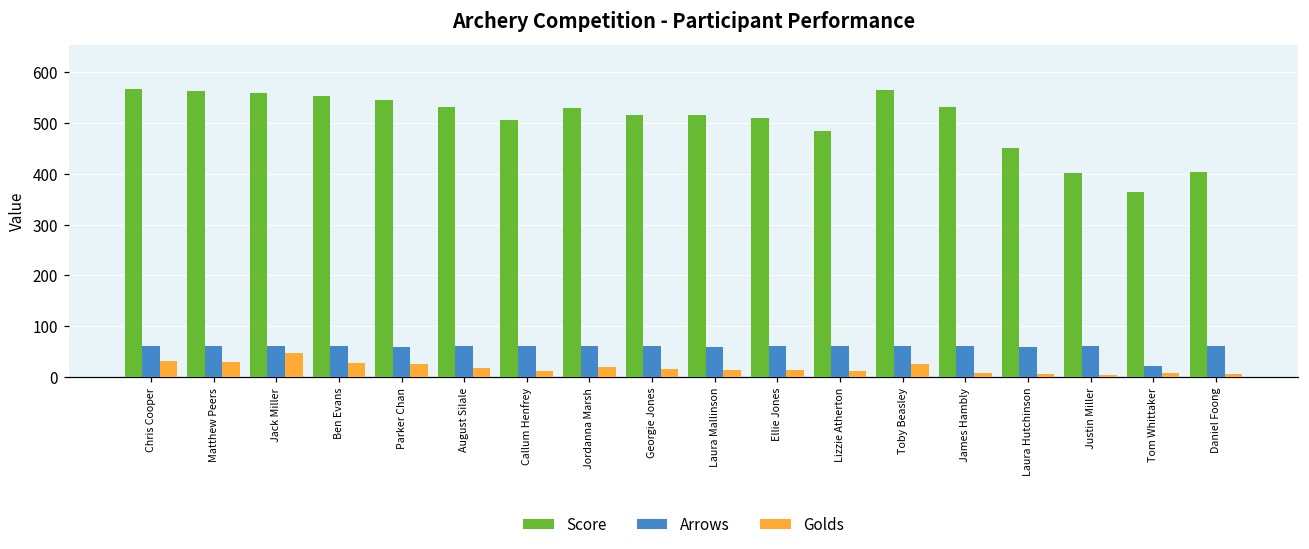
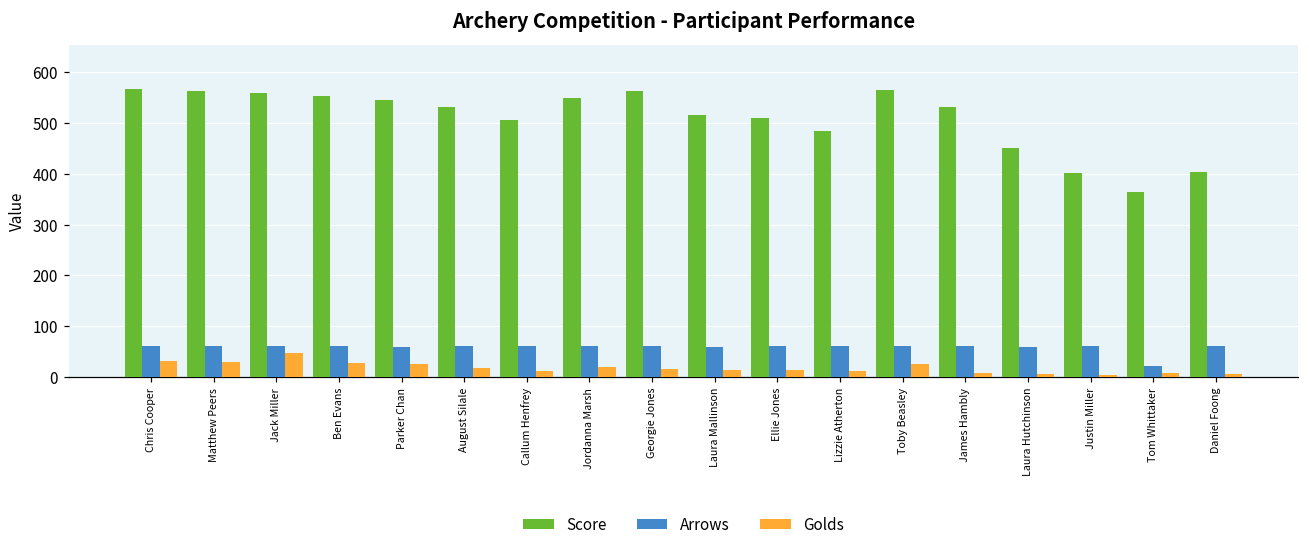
  {
    "Score": {
      "Chris Cooper": 570,
      "Matthew Peers": 560,
      "Jack Miller": 560,
      "Ben Evans": 550,
      "Parker Chan": 550,
      "August Silale": 530,
      "Callum Henfrey": 510,
-     "Jordanna Marsh": 530,
-     "Georgie Jones": 520,
+     "Jordanna Marsh": 550,
+     "Georgie Jones": 560,
      "Laura Mallinson": 520,
      "Ellie Jones": 510,
      "Lizzie Atherton": 480,
      "Toby Beasley": 570,
      "James Hambly": 530,
      "Laura Hutchinson": 450,
      "Justin Miller": 400,
      "Tom Whittaker": 360,
      "Daniel Foong": 400
    },
    "Arrows": {
      "Chris Cooper": 60,
      "Matthew Peers": 60,
      "Jack Miller": 60,
      "Ben Evans": 60,
      "Parker Chan": 60,
      "August Silale": 60,
      "Callum Henfrey": 60,
      "Jordanna Marsh": 60,
      "Georgie Jones": 60,
      "Laura Mallinson": 60,
      "Ellie Jones": 60,
      "Lizzie Atherton": 60,
      "Toby Beasley": 60,
      "James Hambly": 60,
      "Laura Hutchinson": 60,
      "Justin Miller": 60,
      "Tom Whittaker": 20,
      "Daniel Foong": 60
    },
    "Golds": {
      "Chris Cooper": 30,
      "Matthew Peers": 30,
      "Jack Miller": 50,
      "Ben Evans": 30,
      "Parker Chan": 30,
      "August Silale": 20,
      "Callum Henfrey": 10,
      "Jordanna Marsh": 20,
      "Georgie Jones": 20,
      "Laura Mallinson": 10,
      "Ellie Jones": 10,
      "Lizzie Atherton": 10,
      "Toby Beasley": 30,
      "James Hambly": 10,
      "Laura Hutchinson": 10,
      "Tom Whittaker": 10,
      "Daniel Foong": 10
    }
  }
